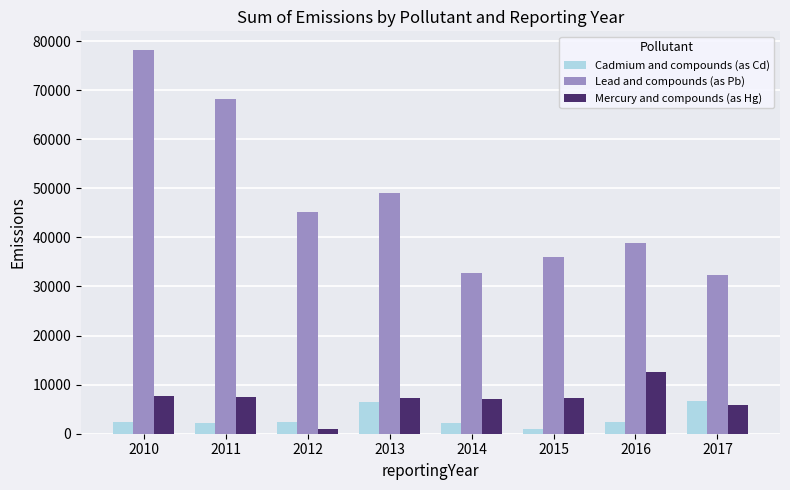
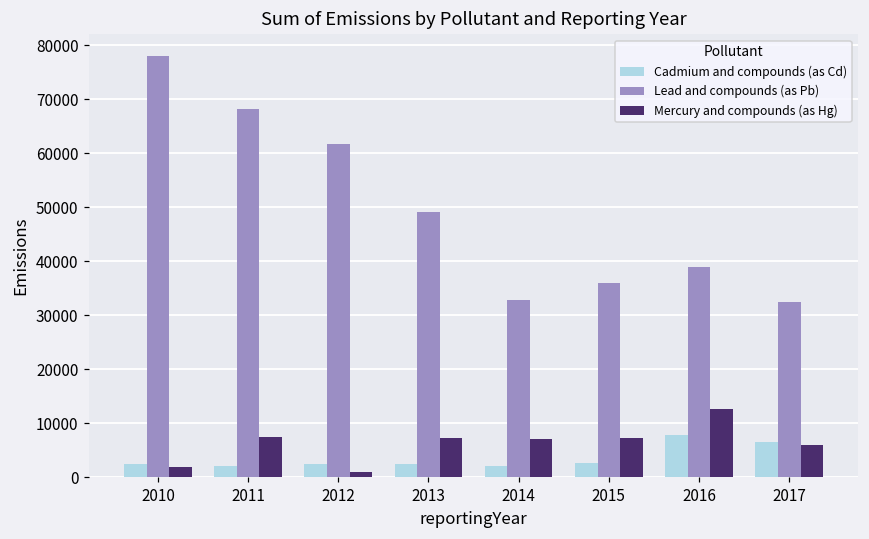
  {
    "Cadmium and compounds (as Cd)": {
      "2010": 2000,
      "2011": 2000,
      "2012": 2000,
-     "2013": 7000,
+     "2013": 2000,
      "2014": 2000,
-     "2015": 1000,
-     "2016": 2000,
+     "2015": 3000,
+     "2016": 8000,
      "2017": 7000
    },
    "Lead and compounds (as Pb)": {
      "2010": 78000,
      "2011": 68000,
-     "2012": 45000,
+     "2012": 62000,
      "2013": 49000,
      "2014": 33000,
      "2015": 36000,
      "2016": 39000,
      "2017": 32000
    },
    "Mercury and compounds (as Hg)": {
-     "2010": 8000,
+     "2010": 2000,
      "2011": 7000,
      "2012": 1000,
      "2013": 7000,
      "2014": 7000,
      "2015": 7000,
      "2016": 13000,
      "2017": 6000
    }
  }
